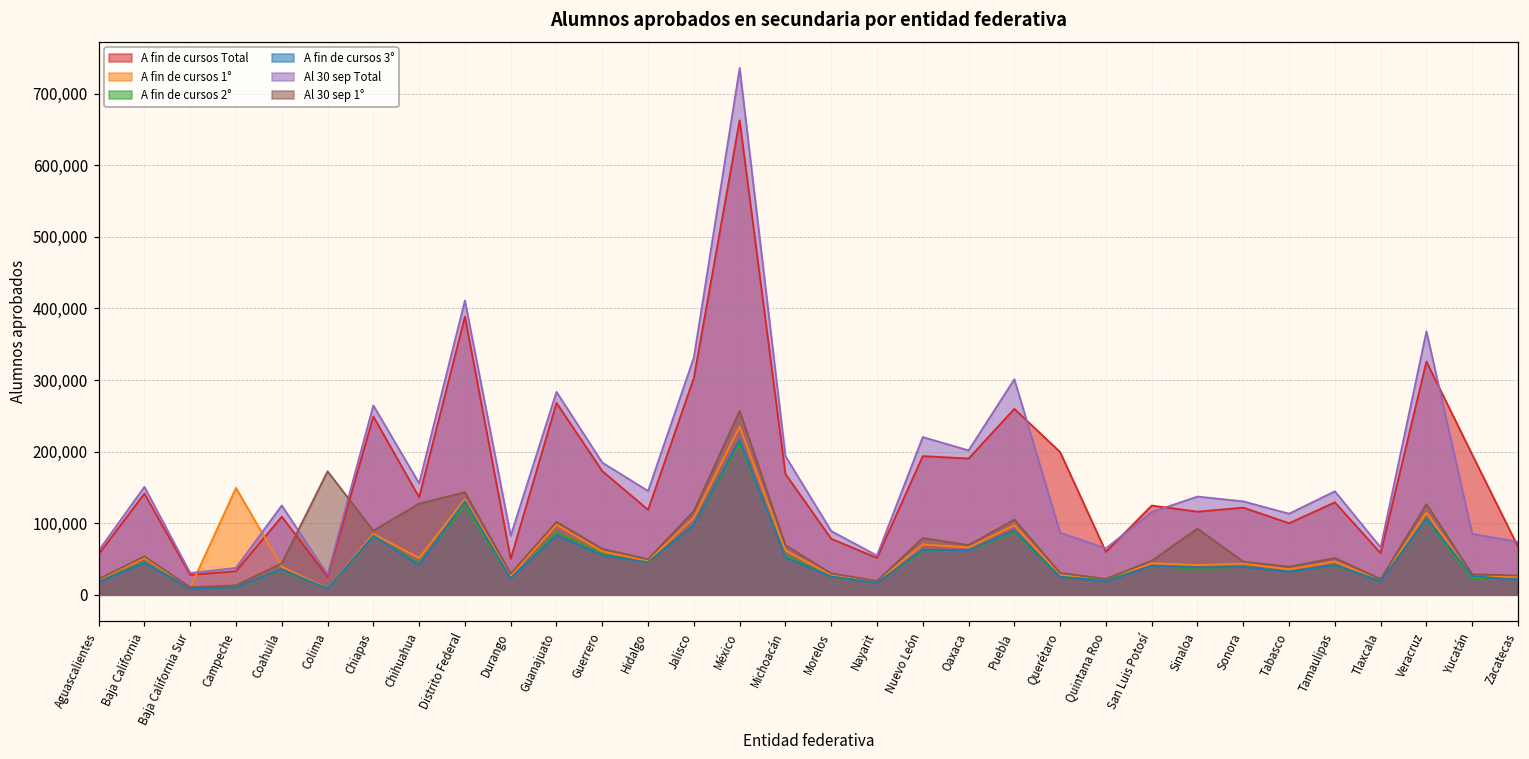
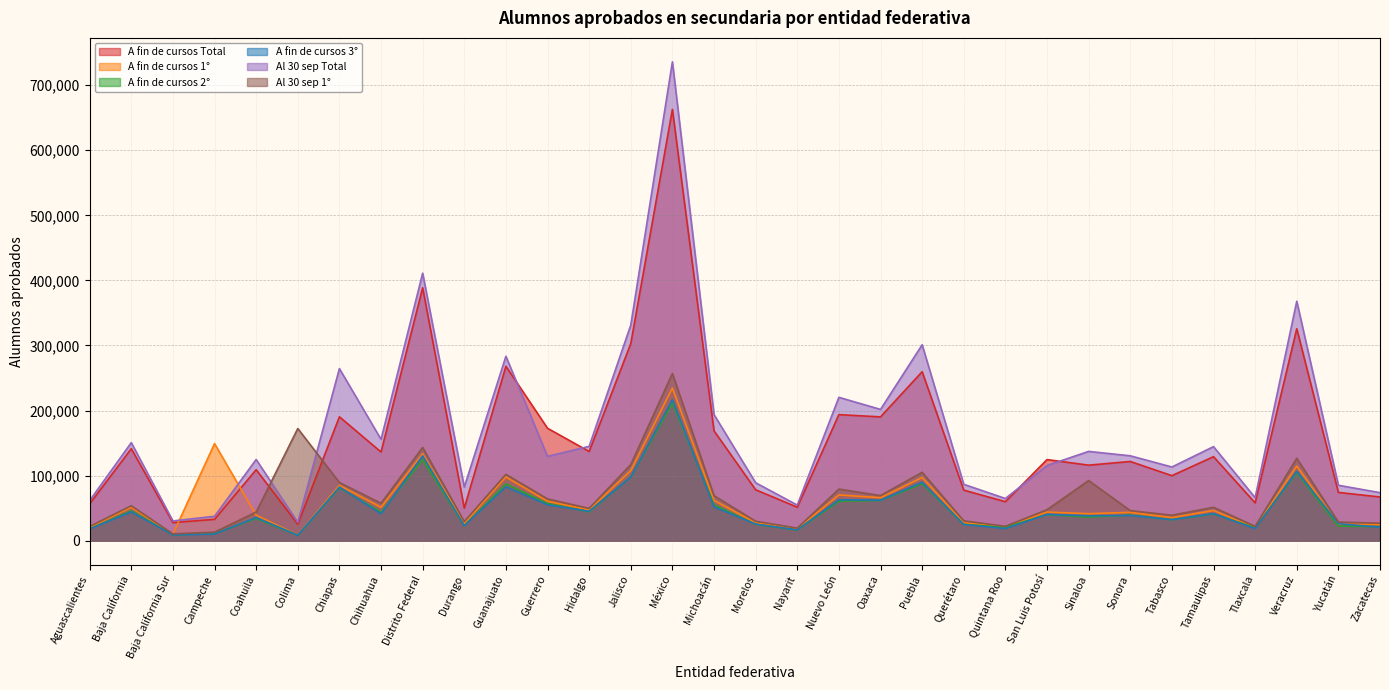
  {
    "A fin de cursos Total": {
      "Aguascalientes": "60,000",
      "Baja California": "140,000",
      "Campeche": "30,000",
      "Coahuila": "110,000",
-     "Chiapas": "250,000",
+     "Chiapas": "190,000",
      "Chihuahua": "140,000",
      "Distrito Federal": "390,000",
      "Durango": "50,000",
      "Guanajuato": "270,000",
      "Guerrero": "170,000",
-     "Hidalgo": "120,000",
+     "Hidalgo": "140,000",
      "Jalisco": "300,000",
      "México": "660,000",
      "Michoacán": "170,000",
      "Morelos": "80,000",
      "Nuevo León": "190,000",
      "Oaxaca": "190,000",
      "Puebla": "260,000",
-     "Querétaro": "200,000",
+     "Querétaro": "80,000",
      "Quintana Roo": "60,000",
      "San Luis Potosí": "120,000",
      "Sinaloa": "120,000",
      "Sonora": "120,000",
      "Tabasco": "100,000",
      "Tamaulipas": "130,000",
      "Tlaxcala": "60,000",
      "Veracruz": "330,000",
-     "Yucatán": "200,000",
+     "Yucatán": "70,000",
      "Zacatecas": "70,000"
    },
    "A fin de cursos 1°": {
      "Campeche": "150,000",
      "Chihuahua": "50,000",
      "Guanajuato": "100,000",
      "Jalisco": "110,000",
      "México": "230,000",
      "Michoacán": "60,000",
      "Nuevo León": "70,000",
      "Puebla": "100,000",
      "Tamaulipas": "50,000",
      "Veracruz": "110,000"
    },
    "A fin de cursos 2°": {
      "Distrito Federal": "120,000",
      "Guanajuato": "90,000",
      "México": "210,000"
    },
    "A fin de cursos 3°": {
      "Guanajuato": "80,000",
      "México": "220,000"
    },
    "Al 30 sep Total": {
      "Aguascalientes": "60,000",
      "Baja California": "150,000",
      "Campeche": "40,000",
      "Coahuila": "120,000",
      "Chiapas": "260,000",
      "Chihuahua": "160,000",
      "Distrito Federal": "410,000",
      "Durango": "80,000",
      "Guanajuato": "280,000",
-     "Guerrero": "180,000",
+     "Guerrero": "130,000",
      "Hidalgo": "150,000",
      "Jalisco": "330,000",
      "México": "740,000",
      "Michoacán": "190,000",
      "Morelos": "90,000",
      "Nuevo León": "220,000",
      "Oaxaca": "200,000",
      "Puebla": "300,000",
      "Querétaro": "90,000",
      "Quintana Roo": "60,000",
      "San Luis Potosí": "120,000",
      "Sinaloa": "140,000",
      "Sonora": "130,000",
      "Tabasco": "110,000",
      "Tamaulipas": "140,000",
      "Tlaxcala": "70,000",
      "Veracruz": "370,000",
      "Yucatán": "90,000",
      "Zacatecas": "70,000"
    },
    "Al 30 sep 1°": {
      "Coahuila": "40,000",
      "Colima": "170,000",
      "Chiapas": "90,000",
-     "Chihuahua": "130,000",
+     "Chihuahua": "60,000",
      "Distrito Federal": "140,000",
      "Guanajuato": "100,000",
      "Jalisco": "120,000",
      "México": "260,000",
      "Michoacán": "70,000",
      "Nuevo León": "80,000",
      "Puebla": "110,000",
      "Sinaloa": "90,000",
      "Tamaulipas": "50,000",
      "Veracruz": "130,000"
    }
  }
